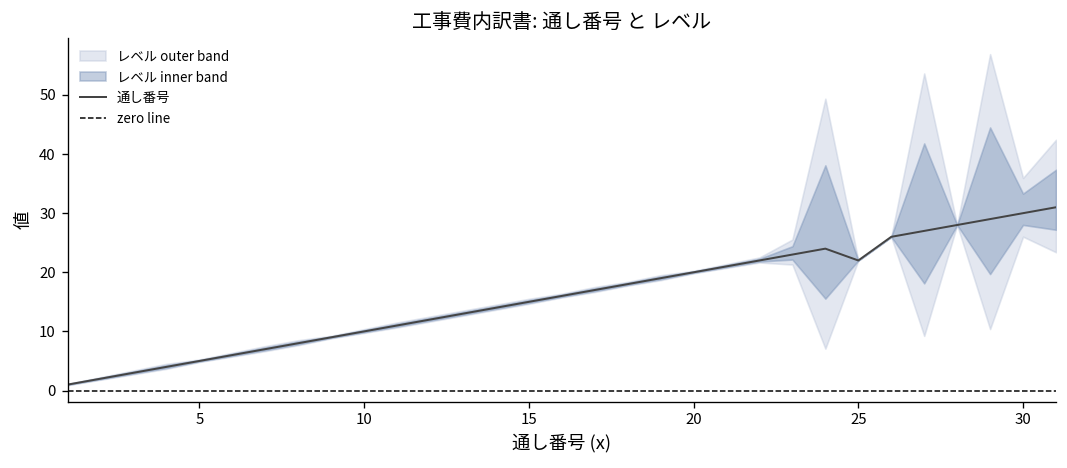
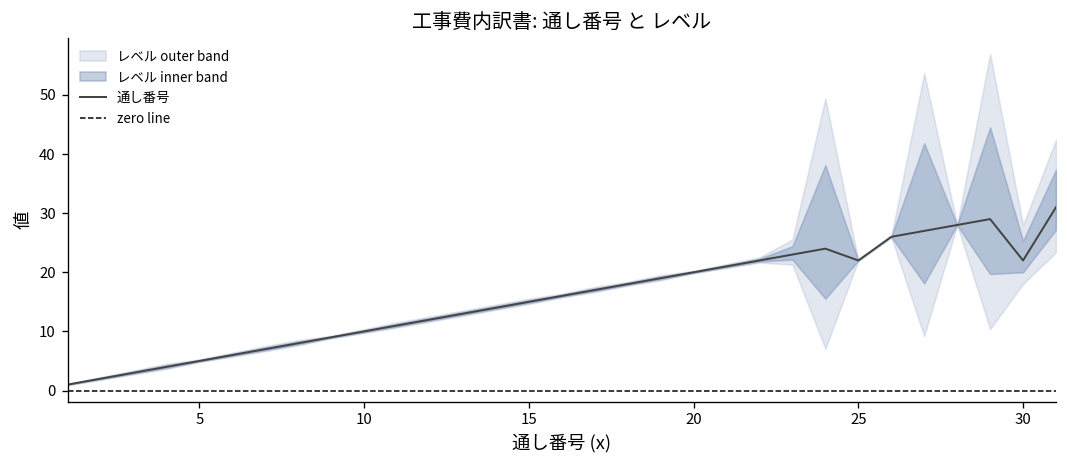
  {
    "通し番号": {
-     "30": 30
+     "30": 22
    }
  }
